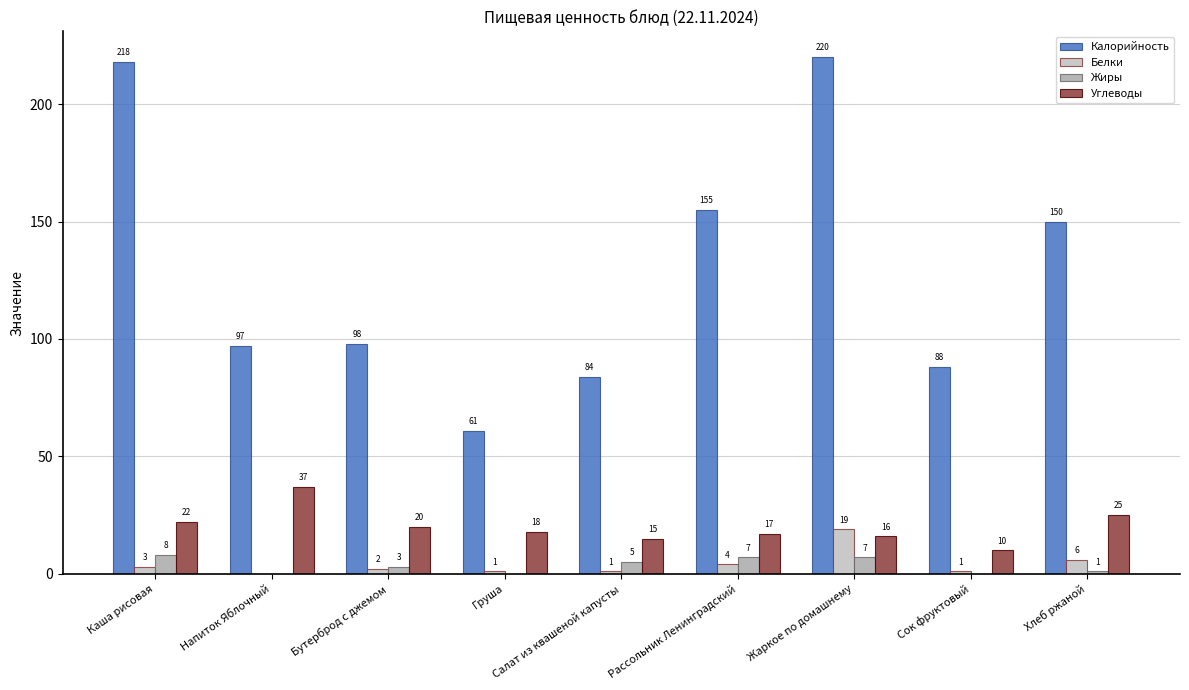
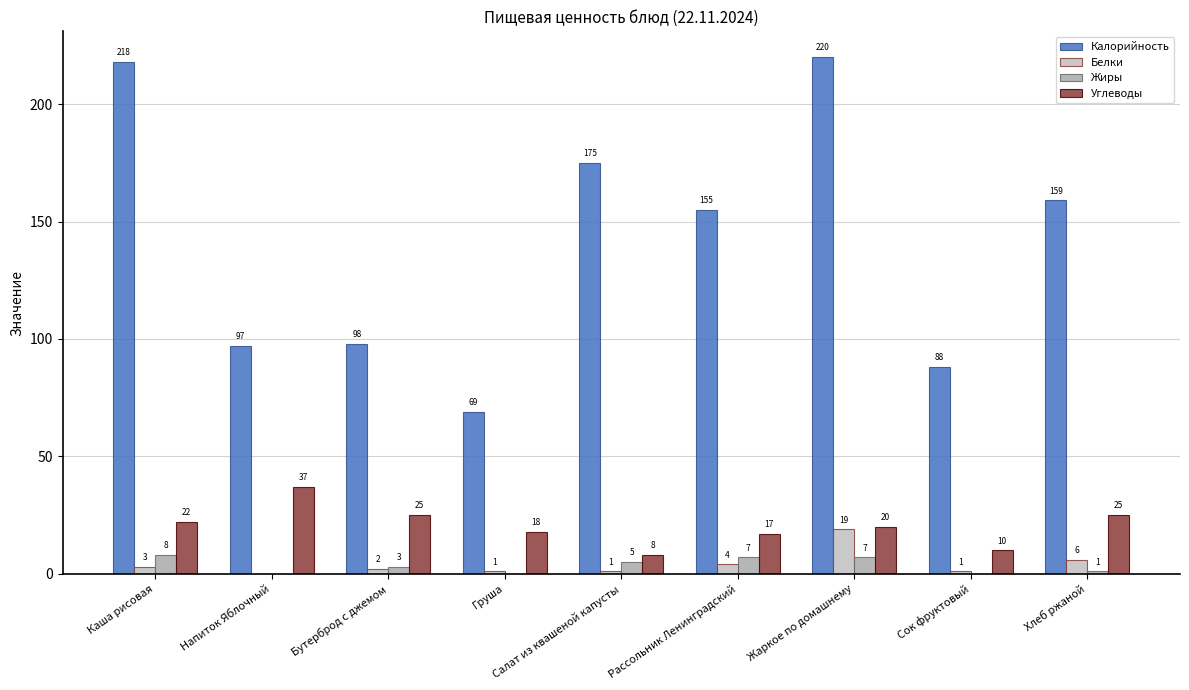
  {
    "Калорийность": {
      "Каша рисовая": 218,
      "Напиток Яблочный": 97,
      "Бутерброд с джемом": 98,
-     "Груша": 61,
-     "Салат из квашеной капусты": 84,
+     "Груша": 69,
+     "Салат из квашеной капусты": 175,
      "Рассольник Ленинградский": 155,
      "Жаркое по домашнему": 220,
      "Сок фруктовый": 88,
-     "Хлеб ржаной": 150
+     "Хлеб ржаной": 159
    },
    "Углеводы": {
      "Каша рисовая": 22,
      "Напиток Яблочный": 37,
-     "Бутерброд с джемом": 20,
+     "Бутерброд с джемом": 25,
      "Груша": 18,
-     "Салат из квашеной капусты": 15,
+     "Салат из квашеной капусты": 8,
      "Рассольник Ленинградский": 17,
-     "Жаркое по домашнему": 16,
+     "Жаркое по домашнему": 20,
      "Сок фруктовый": 10,
      "Хлеб ржаной": 25
    }
  }
